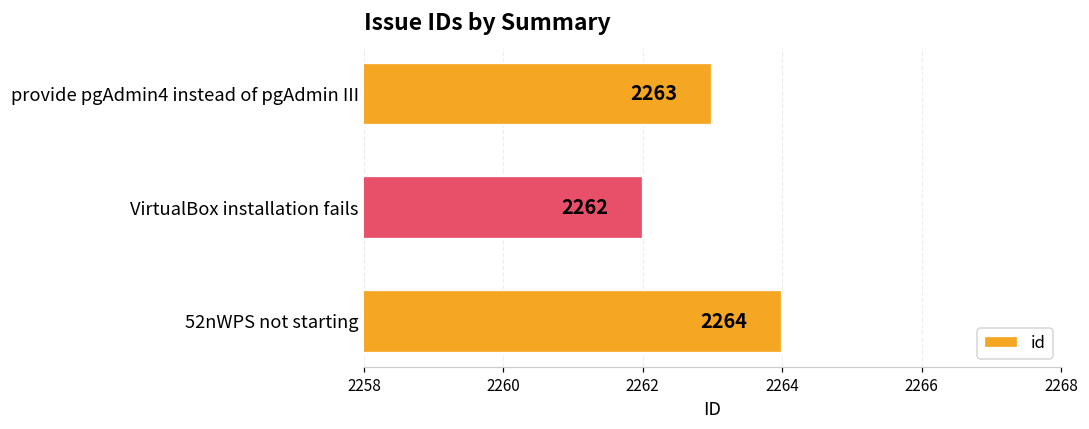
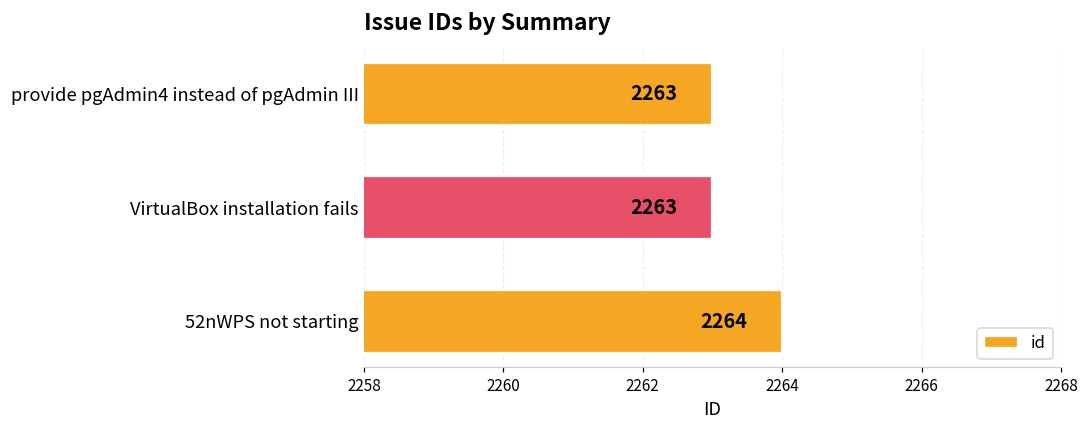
  {
    "provide pgAdmin4 instead of pgAdmin III": 2263,
-   "VirtualBox installation fails": 2262,
+   "VirtualBox installation fails": 2263,
    "52nWPS not starting": 2264
  }
